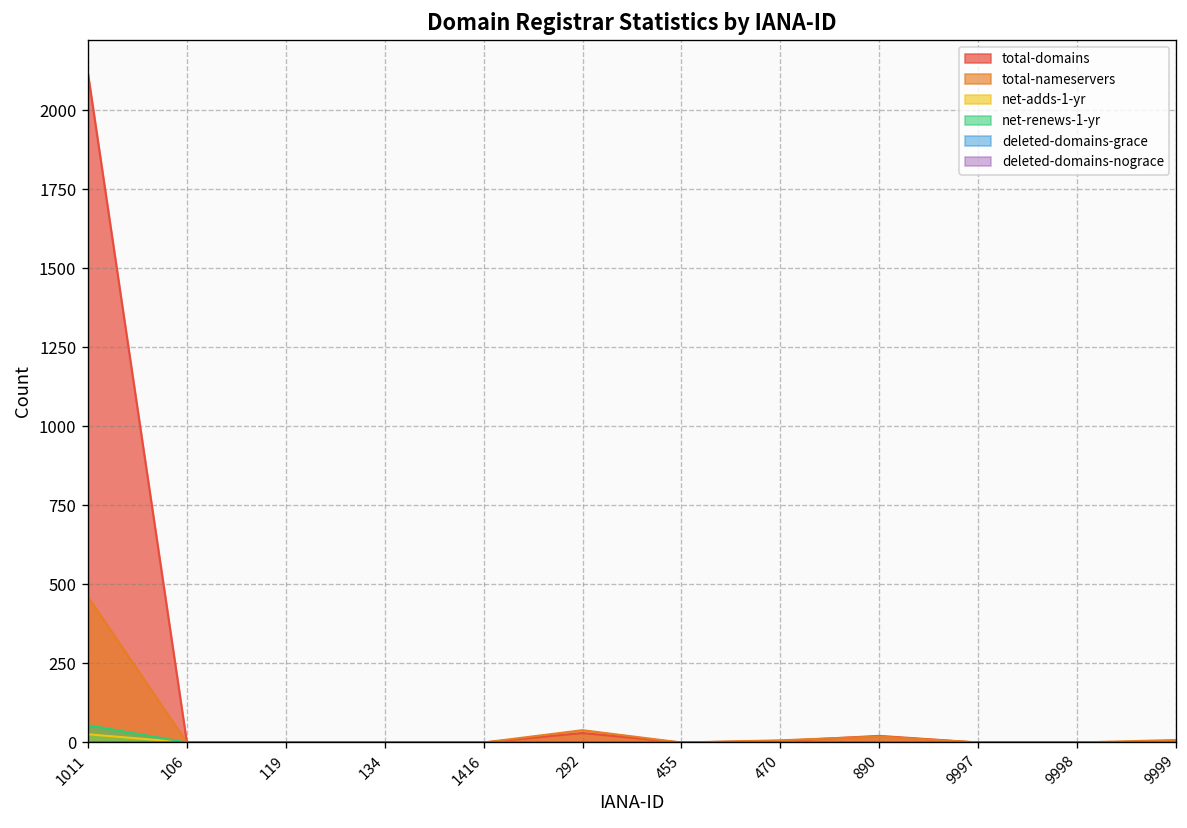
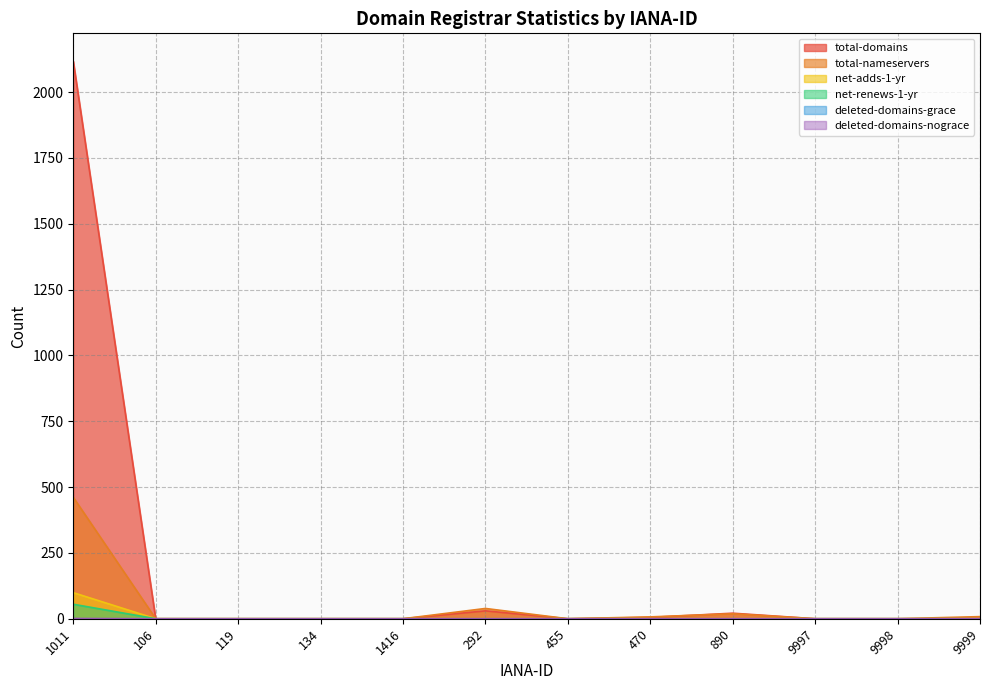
  {
    "net-adds-1-yr": {
-     "1011": 30
+     "1011": 100
    },
    "net-renews-1-yr": {
      "1011": 60
    }
  }
